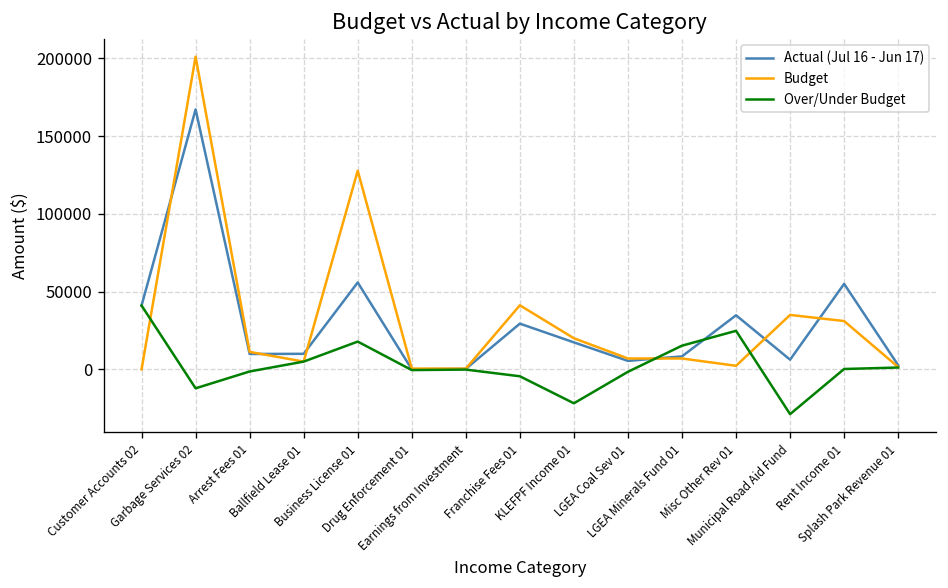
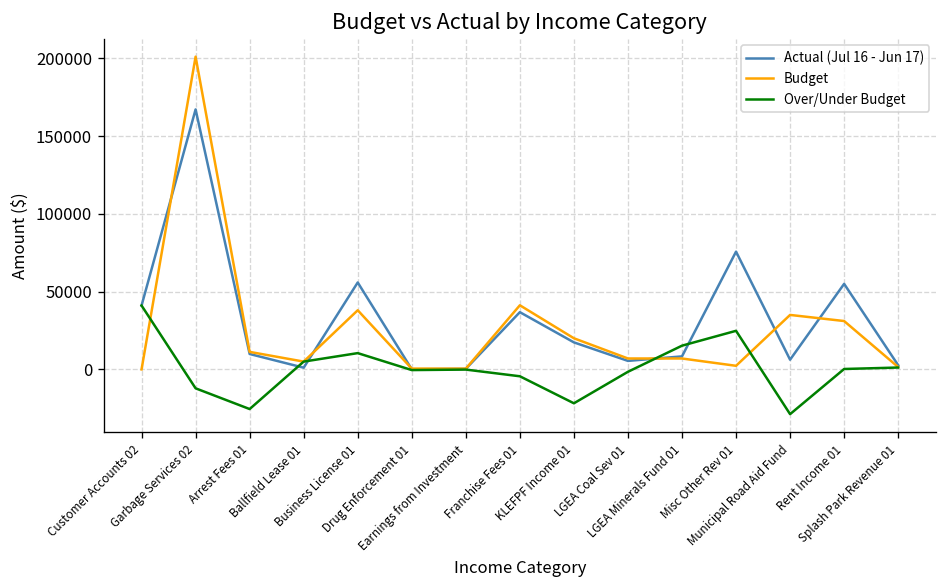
  {
    "Actual (Jul 16 - Jun 17)": {
      "Garbage Services 02": 167000,
-     "Ballfield Lease 01": 10000,
+     "Ballfield Lease 01": 1000,
      "Business License 01": 56000,
-     "Franchise Fees 01": 29000,
+     "Franchise Fees 01": 37000,
      "KLEFPF Income 01": 17000,
-     "Misc Other Rev 01": 35000,
+     "Misc Other Rev 01": 76000,
      "Municipal Road Aid Fund": 6000,
      "Rent Income 01": 55000
    },
    "Budget": {
      "Customer Accounts 02": 0,
      "Garbage Services 02": 201000,
-     "Business License 01": 128000,
+     "Business License 01": 38000,
      "Franchise Fees 01": 41000,
      "KLEFPF Income 01": 20000,
      "Misc Other Rev 01": 2000,
      "Municipal Road Aid Fund": 35000,
      "Rent Income 01": 31000
    },
    "Over/Under Budget": {
      "Garbage Services 02": -12000,
-     "Arrest Fees 01": -1000,
-     "Business License 01": 18000,
+     "Arrest Fees 01": -25000,
+     "Business License 01": 10000,
      "Franchise Fees 01": -4000,
      "KLEFPF Income 01": -22000,
      "LGEA Coal Sev 01": -2000,
      "LGEA Minerals Fund 01": 15000,
      "Misc Other Rev 01": 25000,
      "Municipal Road Aid Fund": -29000,
      "Rent Income 01": 0
    }
  }
